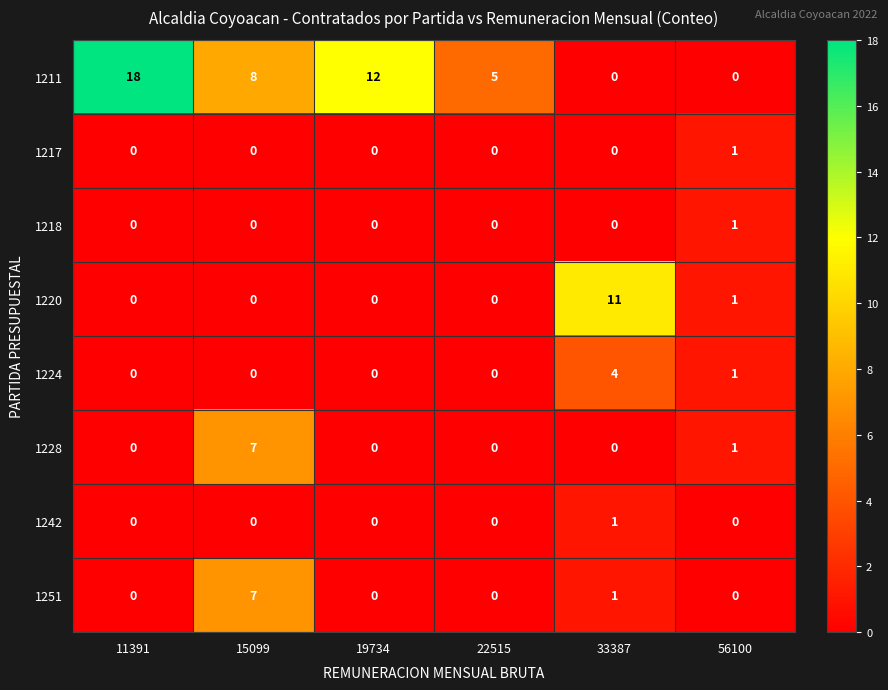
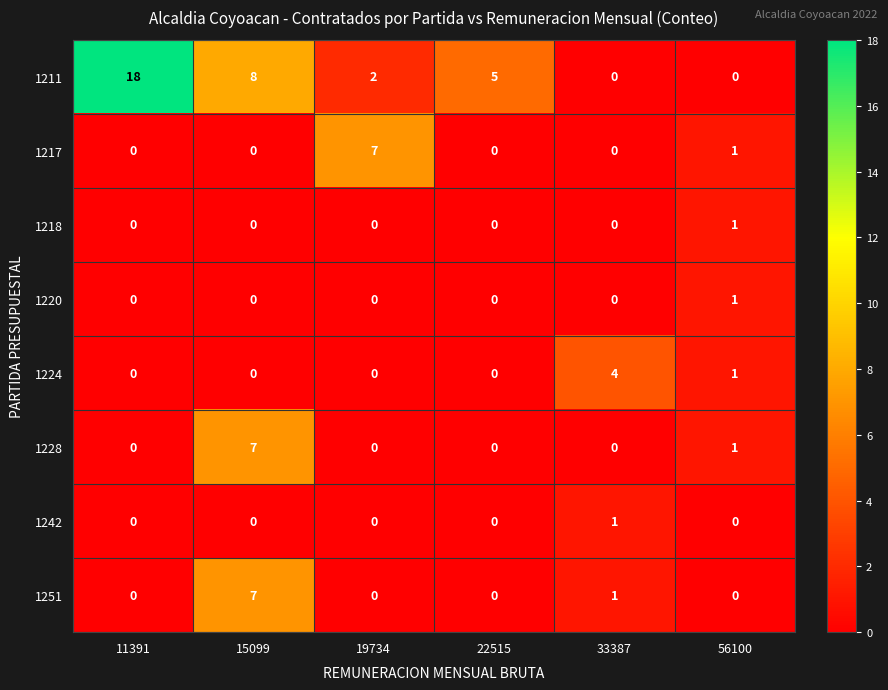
  {
    "1211": {
      "11391": 18,
      "15099": 8,
-     "19734": 12,
+     "19734": 2,
      "22515": 5,
      "33387": 0,
      "56100": 0
    },
    "1217": {
      "11391": 0,
      "15099": 0,
-     "19734": 0,
+     "19734": 7,
      "22515": 0,
      "33387": 0,
      "56100": 1
    },
    "1218": {
      "11391": 0,
      "15099": 0,
      "19734": 0,
      "22515": 0,
      "33387": 0,
      "56100": 1
    },
    "1220": {
      "11391": 0,
      "15099": 0,
      "19734": 0,
      "22515": 0,
-     "33387": 11,
+     "33387": 0,
      "56100": 1
    },
    "1224": {
      "11391": 0,
      "15099": 0,
      "19734": 0,
      "22515": 0,
      "33387": 4,
      "56100": 1
    },
    "1228": {
      "11391": 0,
      "15099": 7,
      "19734": 0,
      "22515": 0,
      "33387": 0,
      "56100": 1
    },
    "1242": {
      "11391": 0,
      "15099": 0,
      "19734": 0,
      "22515": 0,
      "33387": 1,
      "56100": 0
    },
    "1251": {
      "11391": 0,
      "15099": 7,
      "19734": 0,
      "22515": 0,
      "33387": 1,
      "56100": 0
    }
  }
